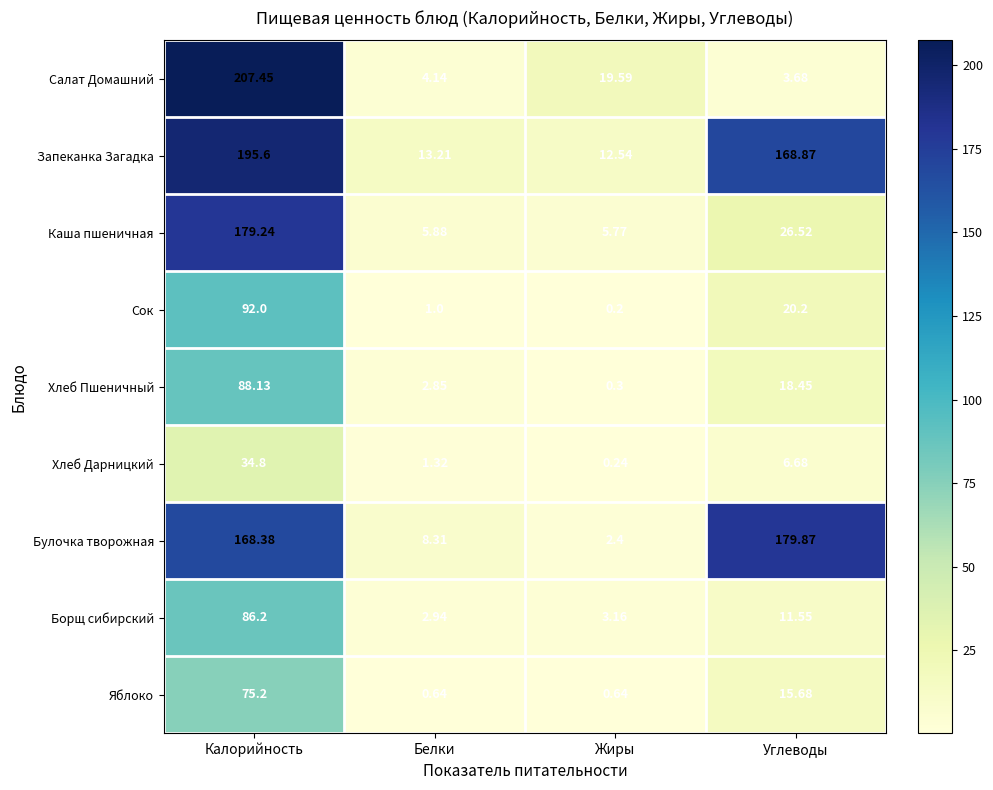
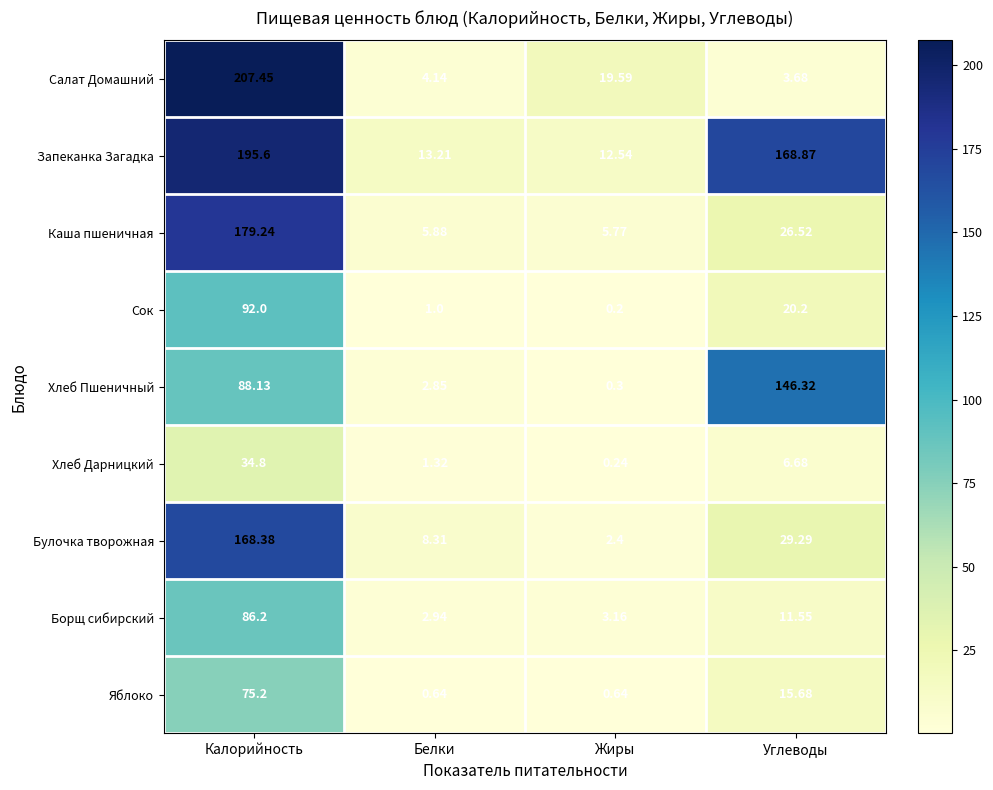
  {
    "Салат Домашний": {
      "Калорийность": 207.45,
      "Жиры": 19.59
    },
    "Запеканка Загадка": {
      "Калорийность": 195.6,
      "Белки": 13.21,
      "Жиры": 12.54,
      "Углеводы": 168.87
    },
    "Каша пшеничная": {
      "Калорийность": 179.24,
      "Углеводы": 26.52
    },
    "Сок": {
      "Калорийность": 92.0,
      "Углеводы": 20.2
    },
    "Хлеб Пшеничный": {
      "Калорийность": 88.13,
-     "Углеводы": 18.45
+     "Углеводы": 146.32
    },
    "Хлеб Дарницкий": {
      "Калорийность": 34.8,
      "Углеводы": 6.68
    },
    "Булочка творожная": {
      "Калорийность": 168.38,
      "Белки": 8.31,
-     "Углеводы": 179.87
+     "Углеводы": 29.29
    },
    "Борщ сибирский": {
      "Калорийность": 86.2,
      "Углеводы": 11.55
    },
    "Яблоко": {
      "Калорийность": 75.2,
      "Углеводы": 15.68
    }
  }
